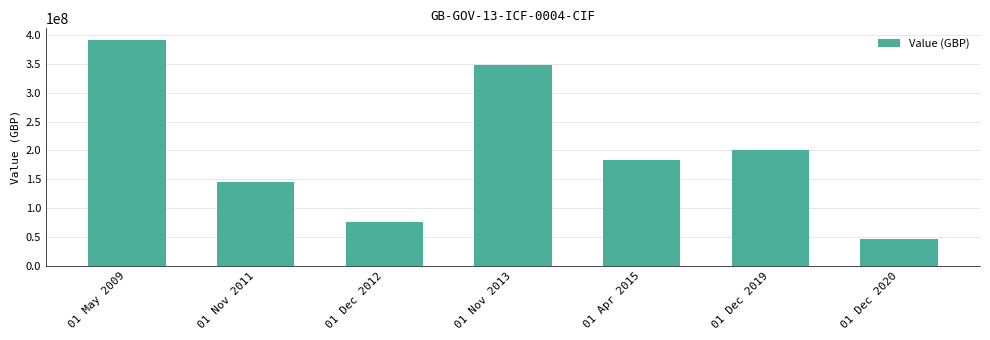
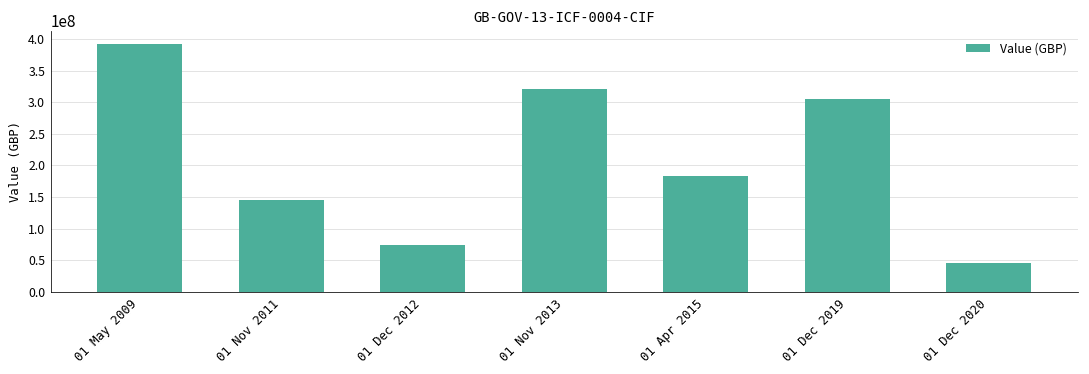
  {
    "01 May 2009": 390000000,
    "01 Nov 2011": 150000000,
    "01 Dec 2012": 80000000,
-   "01 Nov 2013": 350000000,
+   "01 Nov 2013": 320000000,
    "01 Apr 2015": 180000000,
-   "01 Dec 2019": 200000000,
+   "01 Dec 2019": 300000000,
    "01 Dec 2020": 50000000
  }
